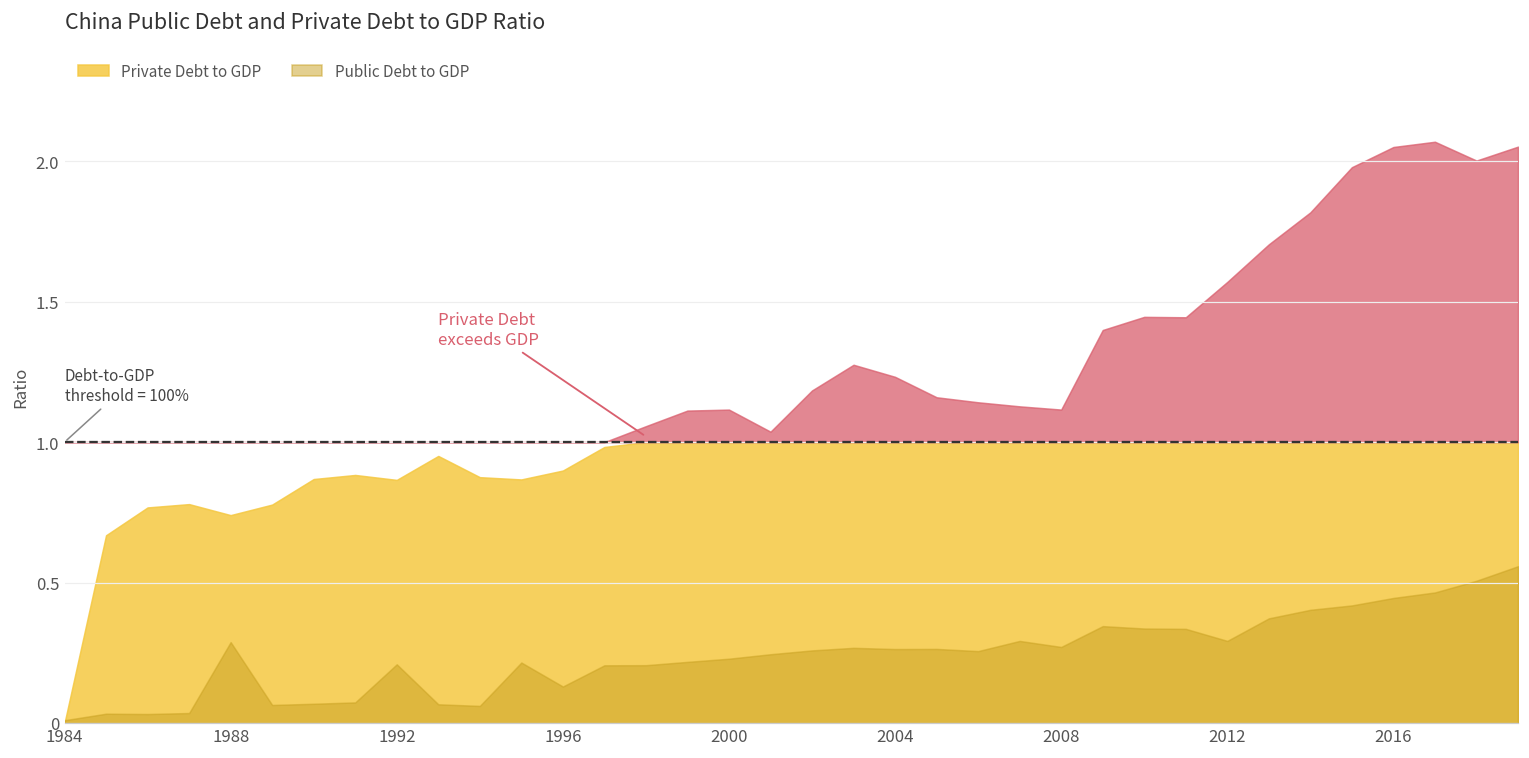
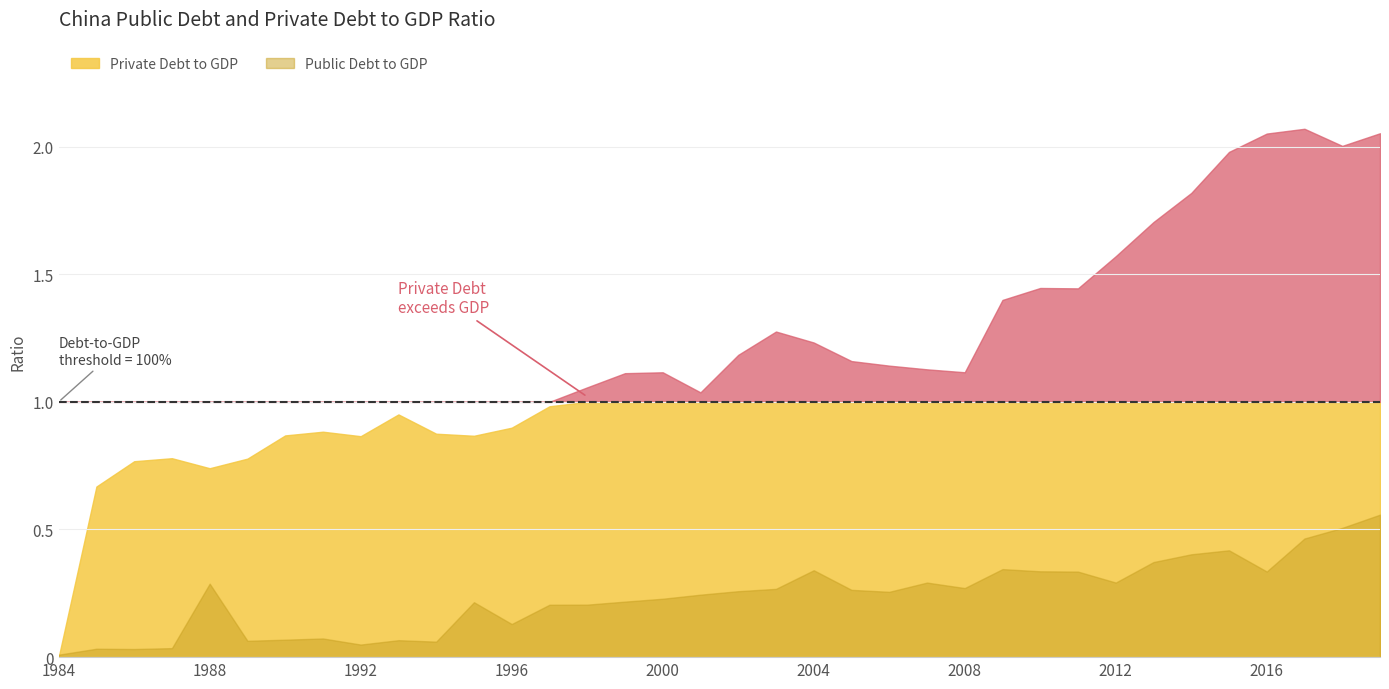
  {
    "Private Debt to GDP": {
      "1988": 0.74,
      "1992": 0.87,
      "1996": 0.90,
      "2000": 1.00,
      "2004": 1.00,
      "2008": 1.00,
      "2012": 1.00,
      "2016": 1.00
    },
    "Public Debt to GDP": {
      "1988": 0.29,
-     "1992": 0.21,
+     "1992": 0.05,
      "1996": 0.13,
      "2000": 0.23,
-     "2004": 0.26,
+     "2004": 0.34,
      "2008": 0.27,
      "2012": 0.29,
-     "2016": 0.45
+     "2016": 0.34
    }
  }
